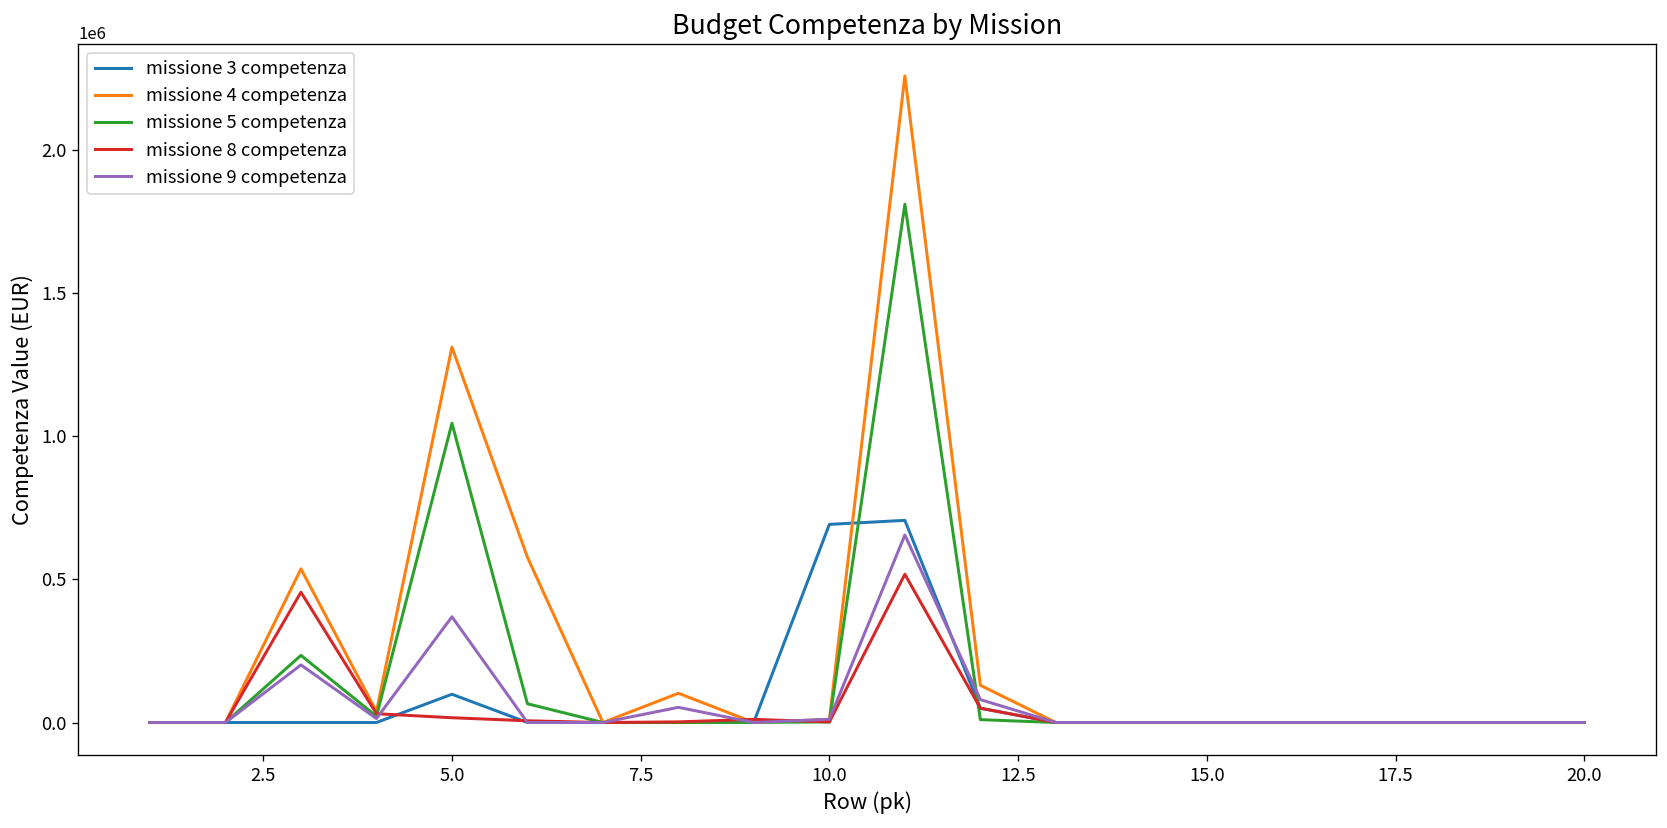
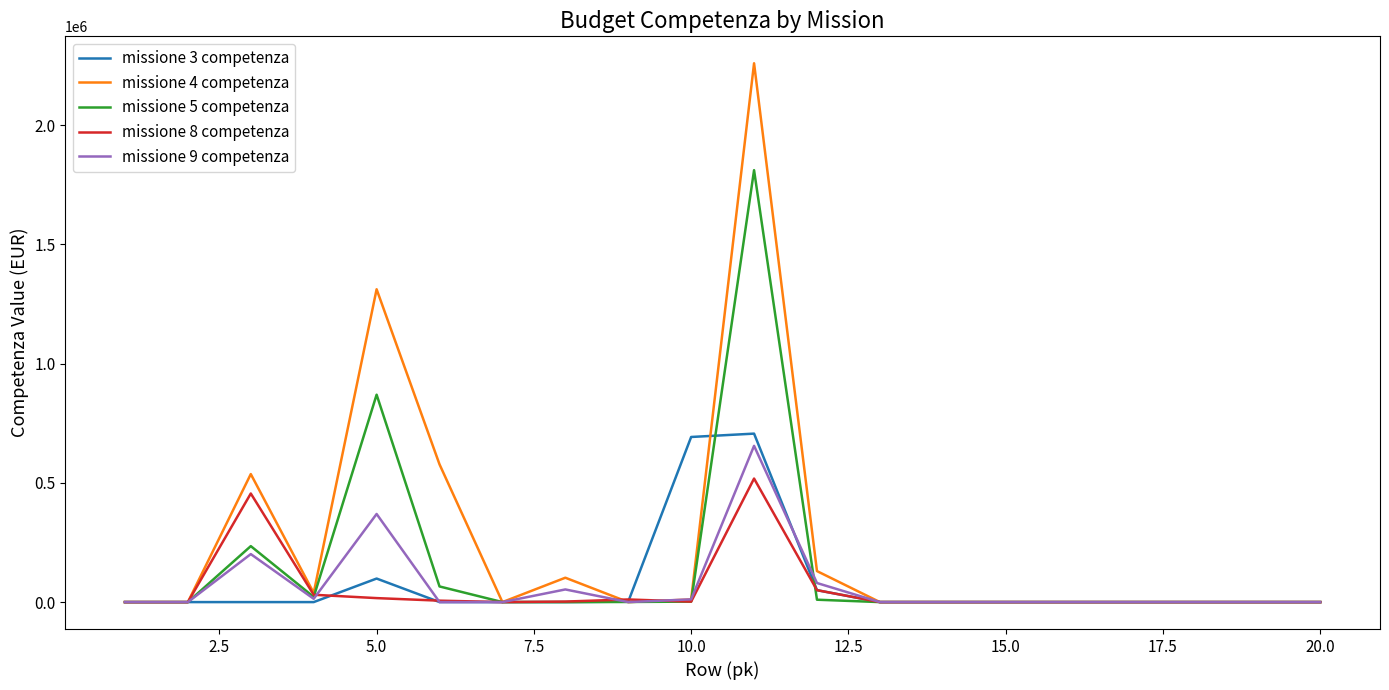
  {
    "missione 3 competenza": {
      "5.0": 100000,
      "10.0": 690000
    },
    "missione 4 competenza": {
      "5.0": 1310000
    },
    "missione 5 competenza": {
-     "5.0": 1050000
+     "5.0": 870000
    },
    "missione 8 competenza": {
      "5.0": 20000
    },
    "missione 9 competenza": {
      "5.0": 370000
    }
  }
